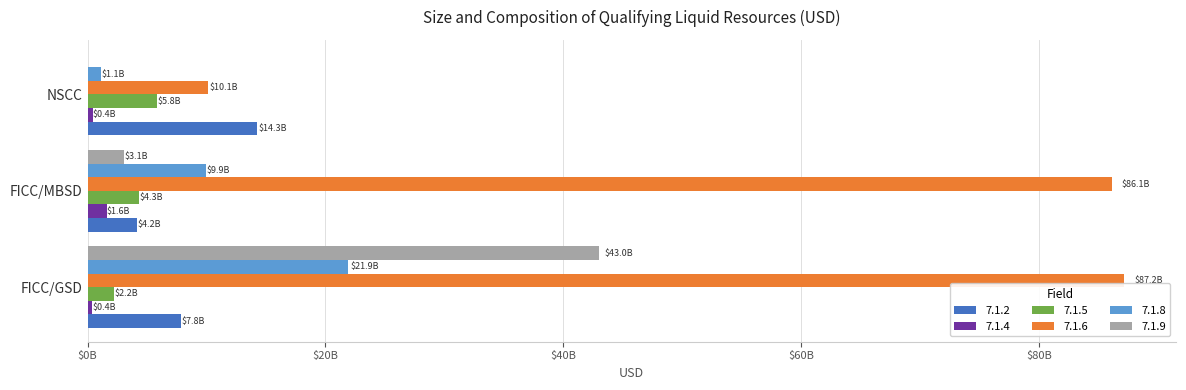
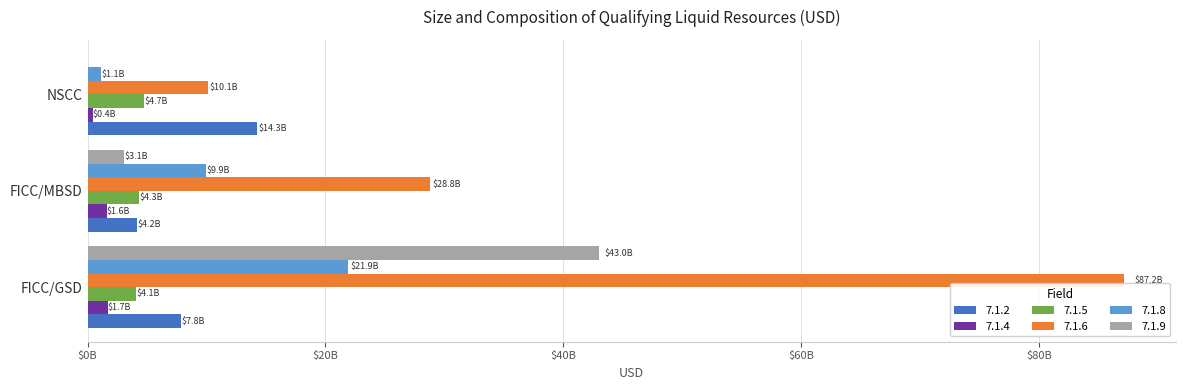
  {
    "7.1.4": {
      "NSCC": "$0.4B",
      "FICC/MBSD": "$1.6B",
-     "FICC/GSD": "$0.4B"
+     "FICC/GSD": "$1.7B"
    },
    "7.1.5": {
-     "NSCC": "$5.8B",
+     "NSCC": "$4.7B",
      "FICC/MBSD": "$4.3B",
-     "FICC/GSD": "$2.2B"
+     "FICC/GSD": "$4.1B"
    },
    "7.1.6": {
      "NSCC": "$10.1B",
-     "FICC/MBSD": "$86.1B"
+     "FICC/MBSD": "$28.8B"
    },
    "7.1.9": {
      "FICC/MBSD": "$3.1B",
      "FICC/GSD": "$43.0B"
    }
  }
